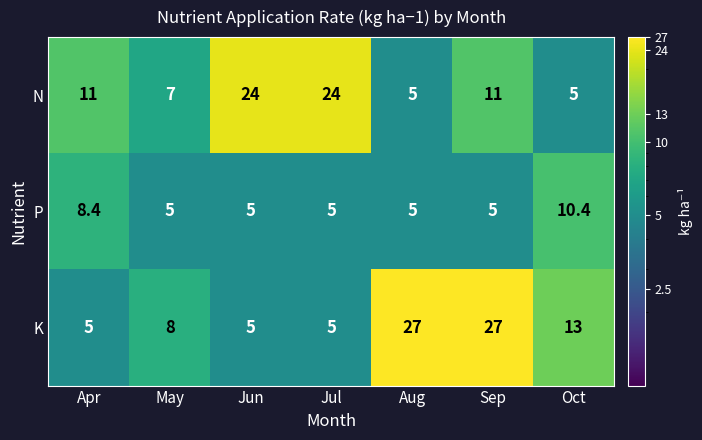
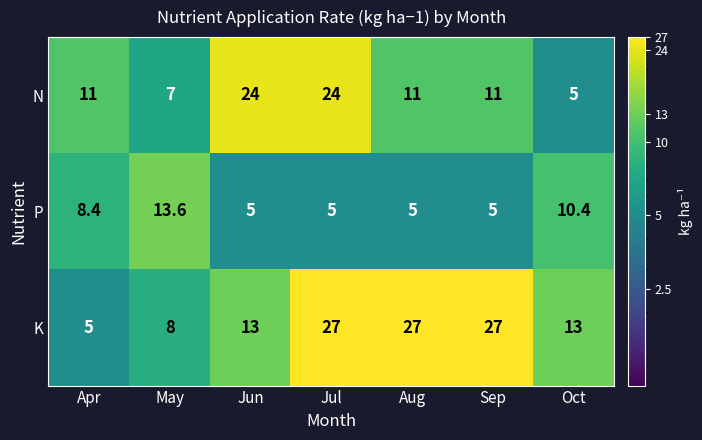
  {
    "N": {
      "Apr": 11,
      "May": 7,
      "Jun": 24,
      "Jul": 24,
-     "Aug": 5,
+     "Aug": 11,
      "Sep": 11,
      "Oct": 5
    },
    "P": {
      "Apr": 8.4,
-     "May": 5,
+     "May": 13.6,
      "Jun": 5,
      "Jul": 5,
      "Aug": 5,
      "Sep": 5,
      "Oct": 10.4
    },
    "K": {
      "Apr": 5,
      "May": 8,
-     "Jun": 5,
-     "Jul": 5,
+     "Jun": 13,
+     "Jul": 27,
      "Aug": 27,
      "Sep": 27,
      "Oct": 13
    }
  }
